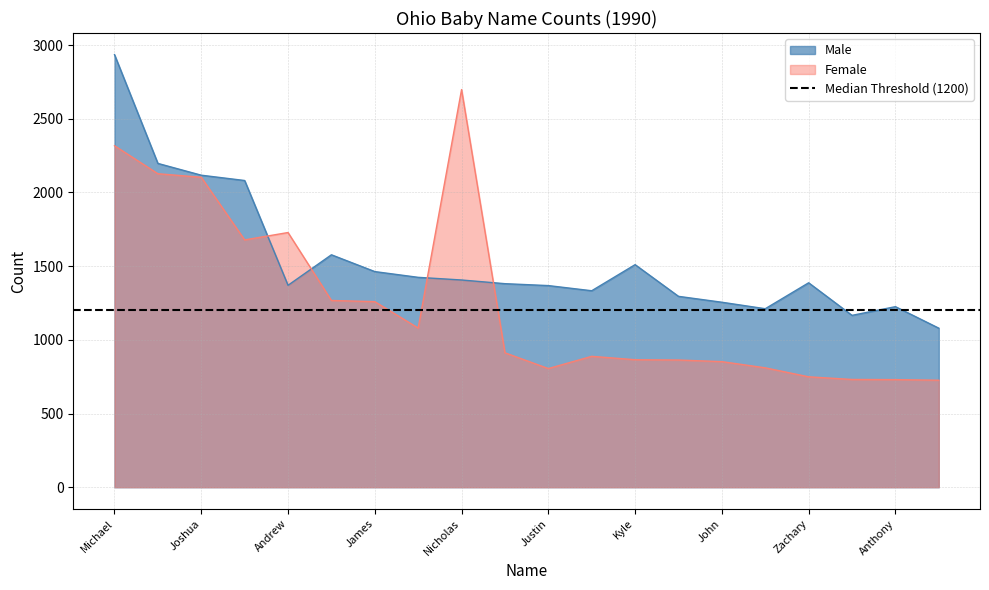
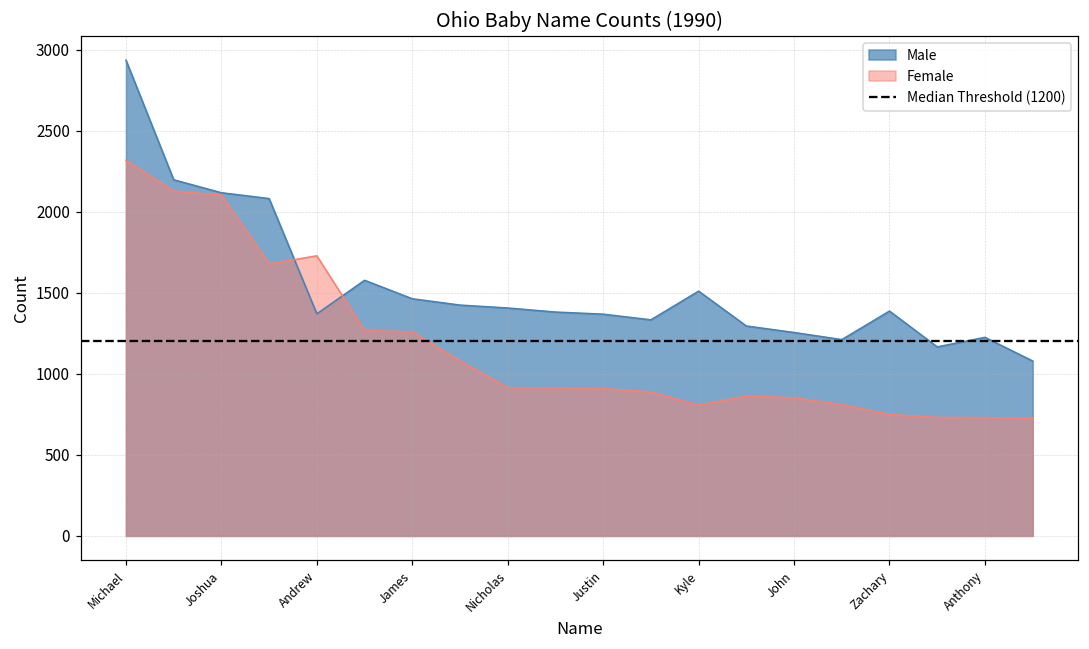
  {
    "Male": {
      "Michael": 2940,
      "Andrew": 1370,
      "James": 1460,
      "Nicholas": 1410,
      "Justin": 1370,
      "Kyle": 1510,
      "John": 1260,
      "Zachary": 1390,
      "Anthony": 1230
    },
    "Female": {
      "Michael": 2320,
      "Andrew": 1730,
      "James": 1260,
-     "Nicholas": 2700,
-     "Justin": 810,
-     "Kyle": 870,
+     "Nicholas": 920,
+     "Justin": 910,
+     "Kyle": 810,
      "John": 850,
      "Zachary": 750,
      "Anthony": 730
    }
  }
